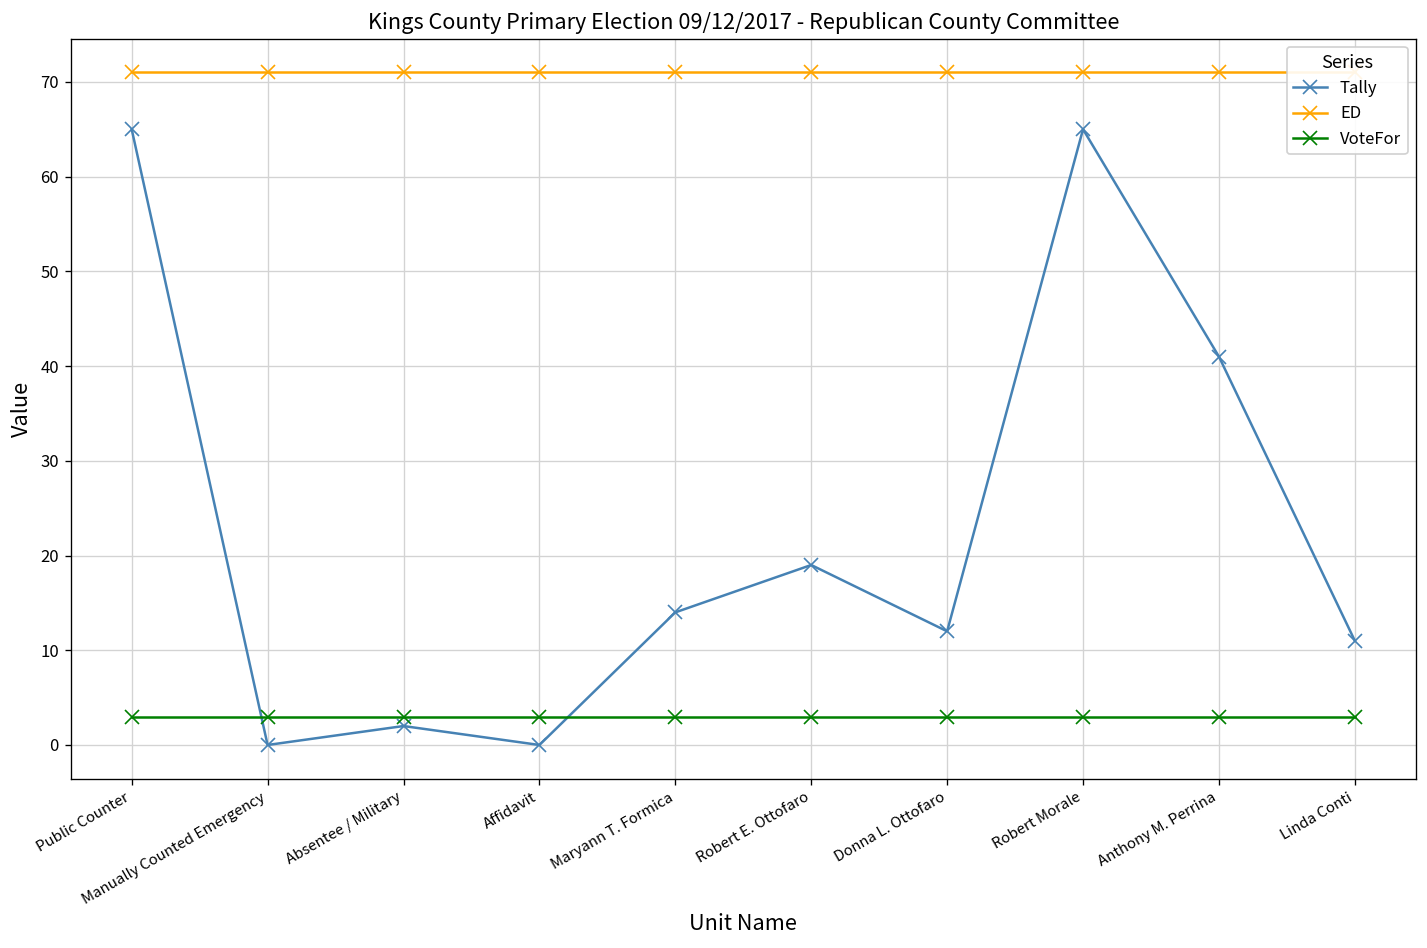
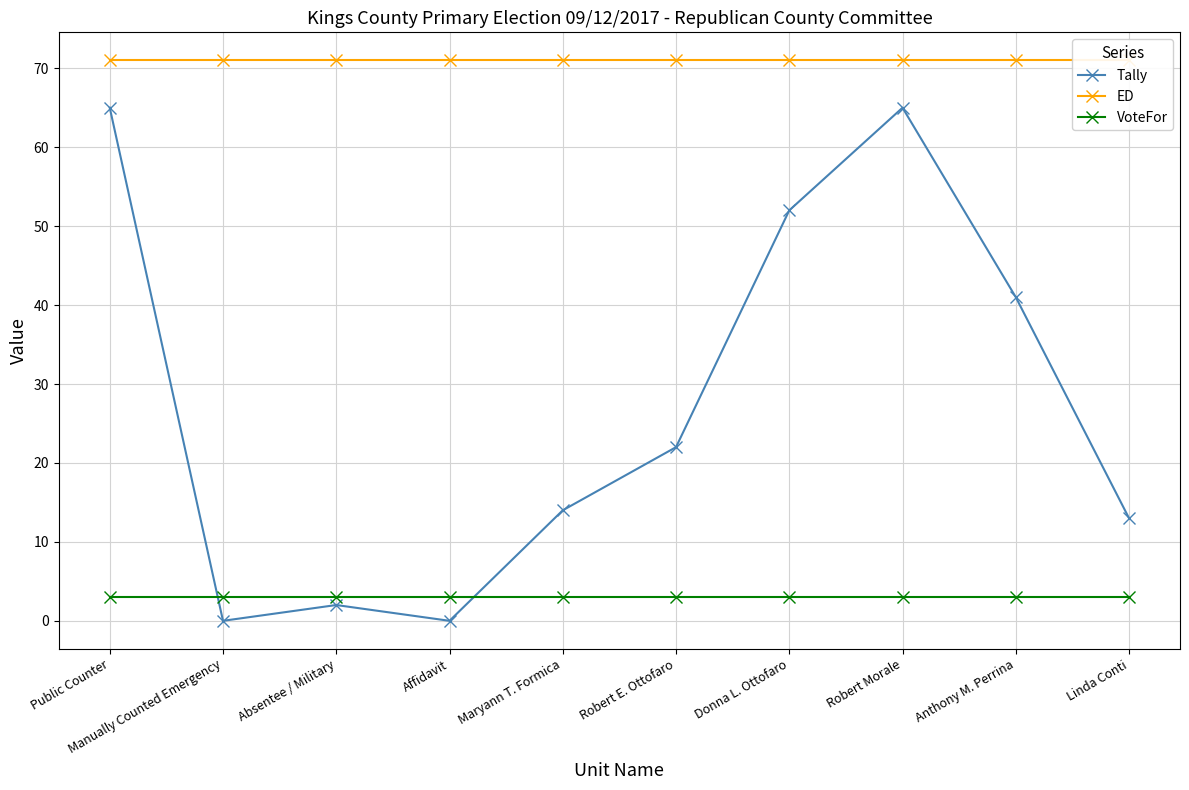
  {
    "Tally": {
      "Public Counter": 65,
      "Manually Counted Emergency": 0,
      "Absentee / Military": 2,
      "Affidavit": 0,
      "Maryann T. Formica": 14,
-     "Robert E. Ottofaro": 19,
-     "Donna L. Ottofaro": 12,
+     "Robert E. Ottofaro": 22,
+     "Donna L. Ottofaro": 52,
      "Robert Morale": 65,
      "Anthony M. Perrina": 41,
-     "Linda Conti": 11
+     "Linda Conti": 13
    },
    "ED": {
      "Public Counter": 71,
      "Manually Counted Emergency": 71,
      "Absentee / Military": 71,
      "Affidavit": 71,
      "Maryann T. Formica": 71,
      "Robert E. Ottofaro": 71,
      "Donna L. Ottofaro": 71,
      "Robert Morale": 71,
      "Anthony M. Perrina": 71
    },
    "VoteFor": {
      "Public Counter": 3,
      "Manually Counted Emergency": 3,
      "Absentee / Military": 3,
      "Affidavit": 3,
      "Maryann T. Formica": 3,
      "Robert E. Ottofaro": 3,
      "Donna L. Ottofaro": 3,
      "Robert Morale": 3,
      "Anthony M. Perrina": 3,
      "Linda Conti": 3
    }
  }
